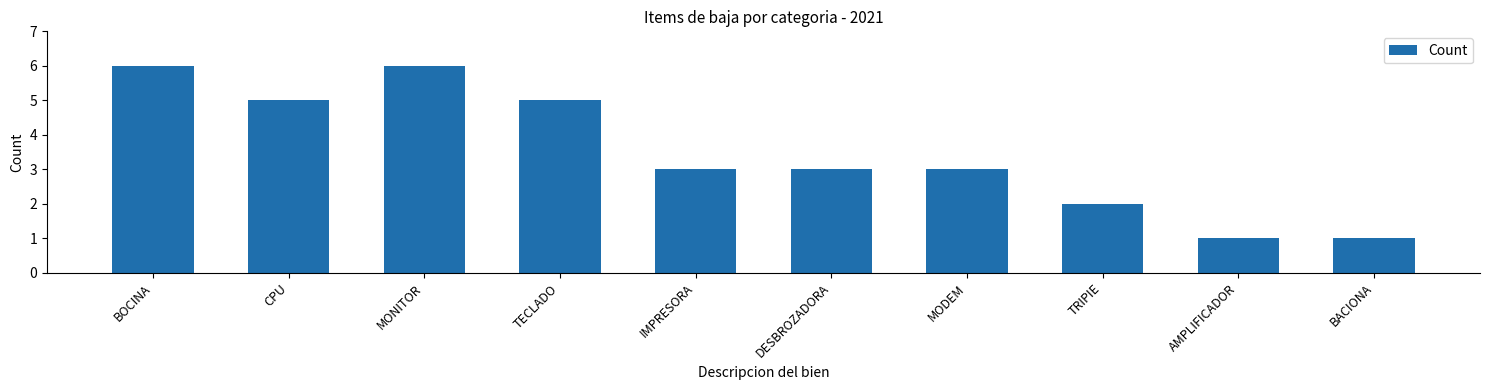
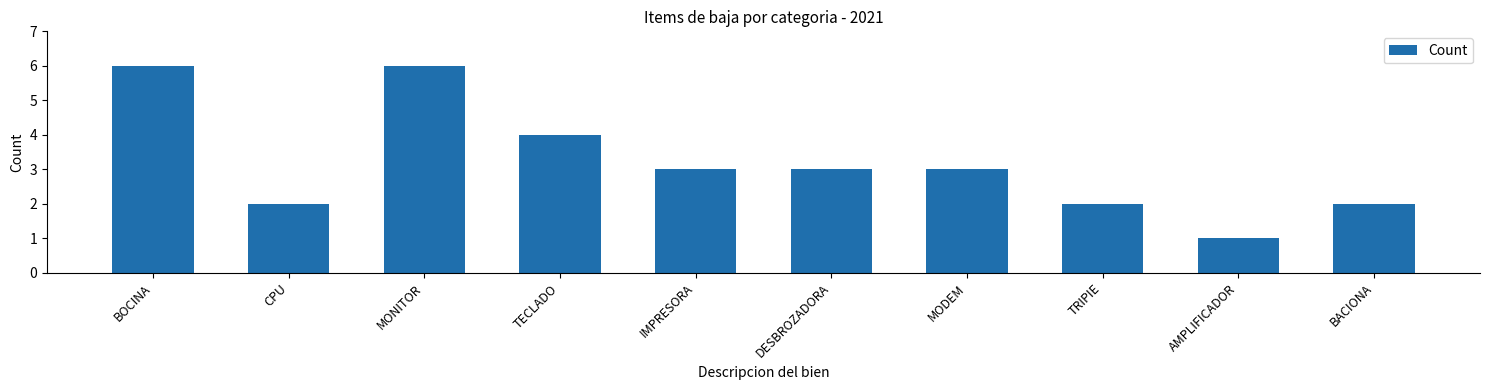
  {
    "BOCINA": 6,
-   "CPU": 5,
+   "CPU": 2,
    "MONITOR": 6,
-   "TECLADO": 5,
+   "TECLADO": 4,
    "IMPRESORA": 3,
    "DESBROZADORA": 3,
    "MODEM": 3,
    "TRIPIE": 2,
    "AMPLIFICADOR": 1,
-   "BACIONA": 1
+   "BACIONA": 2
  }
